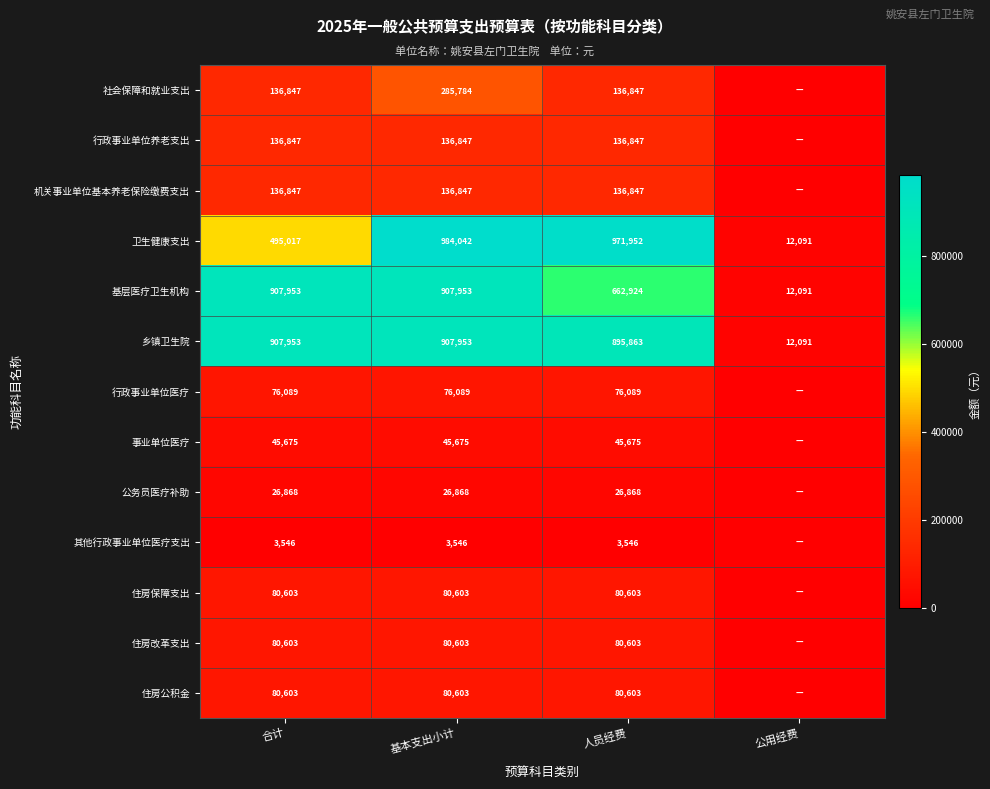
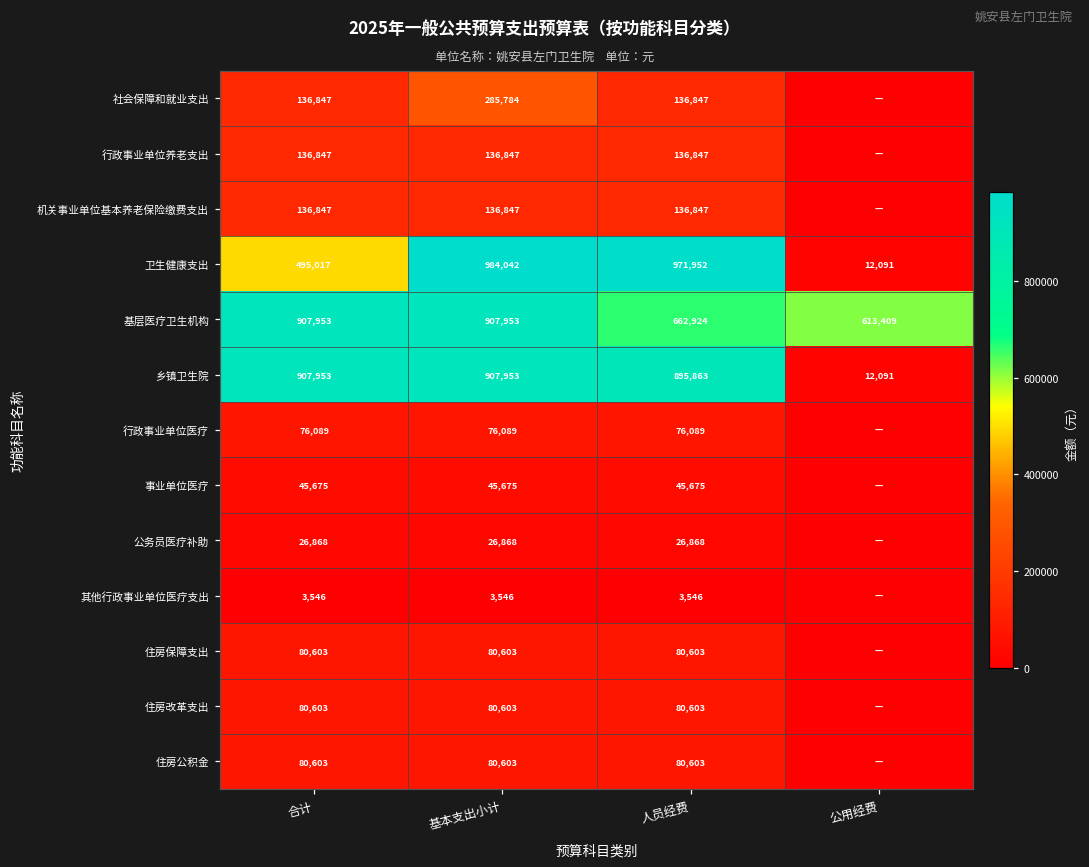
  {
    "社会保障和就业支出": {
      "合计": "136,847",
      "基本支出小计": "285,784",
      "人员经费": "136,847"
    },
    "行政事业单位养老支出": {
      "合计": "136,847",
      "基本支出小计": "136,847",
      "人员经费": "136,847"
    },
    "机关事业单位基本养老保险缴费支出": {
      "合计": "136,847",
      "基本支出小计": "136,847",
      "人员经费": "136,847"
    },
    "卫生健康支出": {
      "合计": "495,017",
      "基本支出小计": "984,042",
      "人员经费": "971,952",
      "公用经费": "12,091"
    },
    "基层医疗卫生机构": {
      "合计": "907,953",
      "基本支出小计": "907,953",
      "人员经费": "662,924",
-     "公用经费": "12,091"
+     "公用经费": "613,409"
    },
    "乡镇卫生院": {
      "合计": "907,953",
      "基本支出小计": "907,953",
      "人员经费": "895,863",
      "公用经费": "12,091"
    },
    "行政事业单位医疗": {
      "合计": "76,089",
      "基本支出小计": "76,089",
      "人员经费": "76,089"
    },
    "事业单位医疗": {
      "合计": "45,675",
      "基本支出小计": "45,675",
      "人员经费": "45,675"
    },
    "公务员医疗补助": {
      "合计": "26,868",
      "基本支出小计": "26,868",
      "人员经费": "26,868"
    },
    "其他行政事业单位医疗支出": {
      "合计": "3,546",
      "基本支出小计": "3,546",
      "人员经费": "3,546"
    },
    "住房保障支出": {
      "合计": "80,603",
      "基本支出小计": "80,603",
      "人员经费": "80,603"
    },
    "住房改革支出": {
      "合计": "80,603",
      "基本支出小计": "80,603",
      "人员经费": "80,603"
    },
    "住房公积金": {
      "合计": "80,603",
      "基本支出小计": "80,603",
      "人员经费": "80,603"
    }
  }
